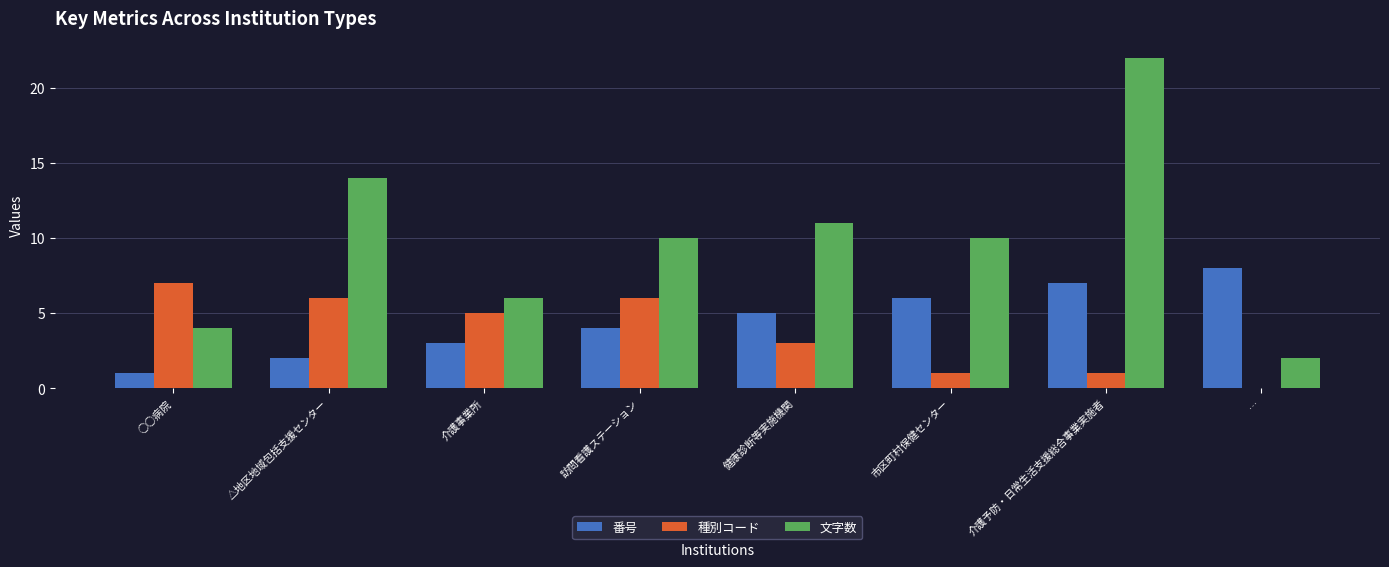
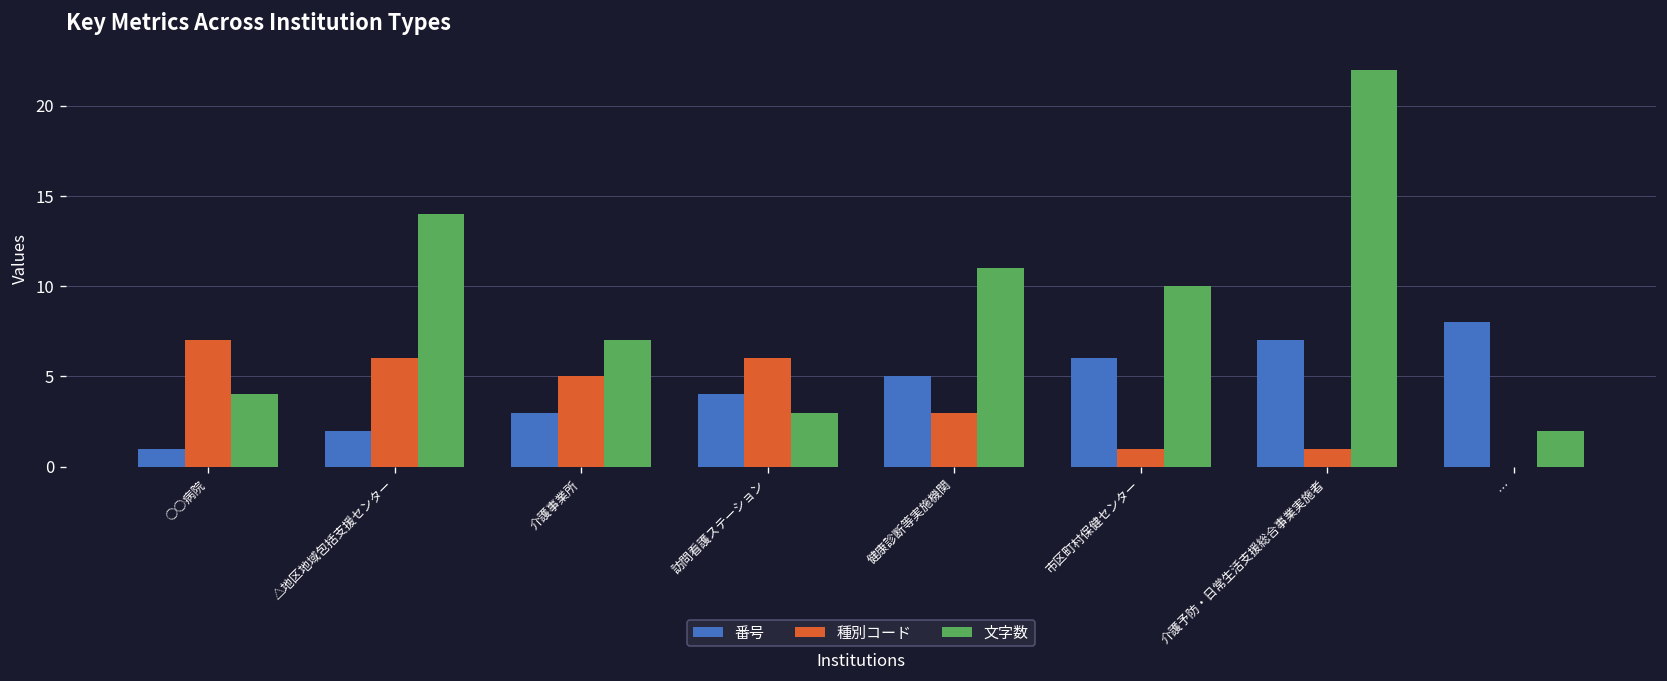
  {
    "番号": {
      "○○病院": 1,
      "△地区地域包括支援センター": 2,
      "介護事業所": 3,
      "訪問看護ステーション": 4,
      "健康診断等実施機関": 5,
      "市区町村保健センター": 6,
      "介護予防・日常生活支援総合事業実施者": 7,
      "…": 8
    },
    "種別コード": {
      "○○病院": 7,
      "△地区地域包括支援センター": 6,
      "介護事業所": 5,
      "訪問看護ステーション": 6,
      "健康診断等実施機関": 3,
      "市区町村保健センター": 1,
      "介護予防・日常生活支援総合事業実施者": 1,
      "…": 0
    },
    "文字数": {
      "○○病院": 4,
      "△地区地域包括支援センター": 14,
-     "介護事業所": 6,
-     "訪問看護ステーション": 10,
+     "介護事業所": 7,
+     "訪問看護ステーション": 3,
      "健康診断等実施機関": 11,
      "市区町村保健センター": 10,
      "介護予防・日常生活支援総合事業実施者": 22,
      "…": 2
    }
  }
